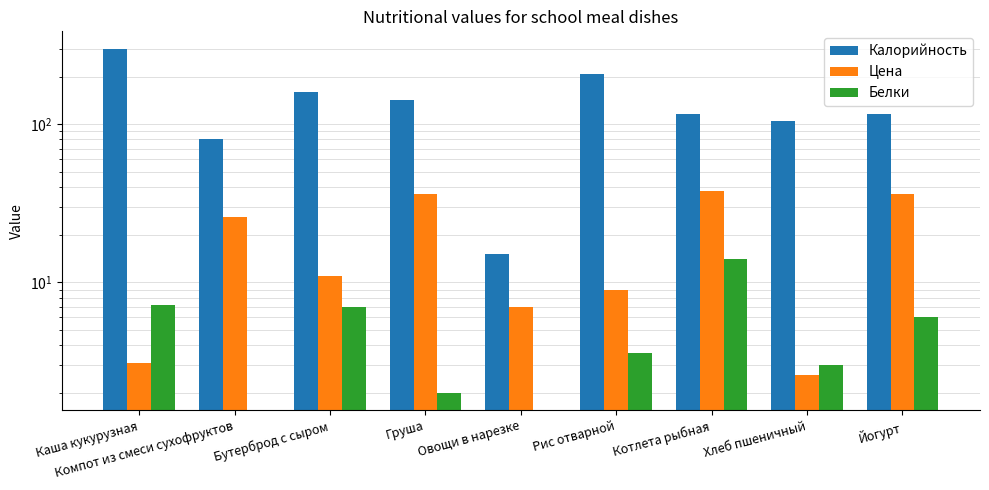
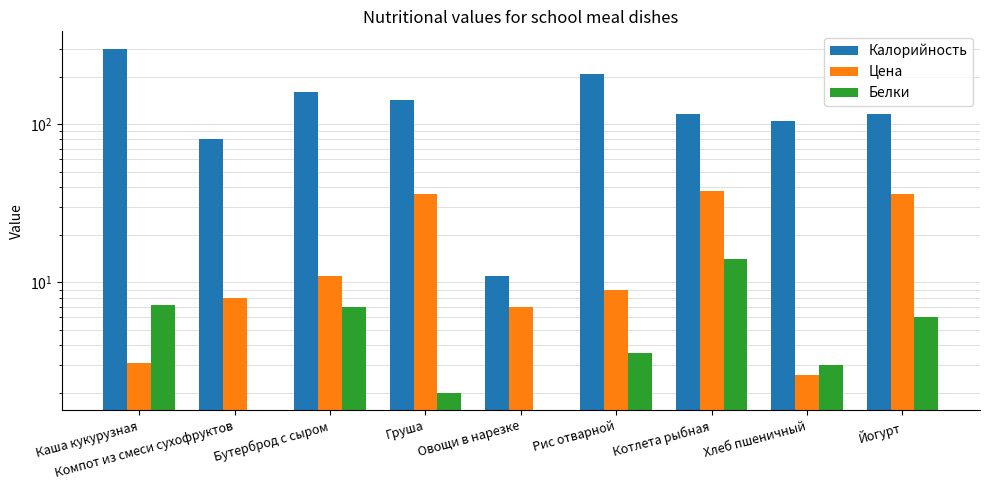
  {
    "Калорийность": {
      "Каша кукурузная": 300,
      "Компот из смеси сухофруктов": 80,
      "Бутерброд с сыром": 160,
      "Груша": 140,
-     "Овощи в нарезке": 15,
+     "Овощи в нарезке": 11,
      "Рис отварной": 210,
      "Котлета рыбная": 120,
      "Хлеб пшеничный": 110,
      "Йогурт": 120
    },
    "Цена": {
      "Каша кукурузная": 3,
-     "Компот из смеси сухофруктов": 26,
+     "Компот из смеси сухофруктов": 8,
      "Бутерброд с сыром": 11,
      "Груша": 36,
      "Овощи в нарезке": 7,
      "Рис отварной": 9,
      "Котлета рыбная": 38,
      "Хлеб пшеничный": 2.6,
      "Йогурт": 36
    },
    "Белки": {
      "Каша кукурузная": 7,
      "Бутерброд с сыром": 7,
      "Груша": 2,
      "Рис отварной": 3.6,
      "Котлета рыбная": 14,
      "Хлеб пшеничный": 3,
      "Йогурт": 6
    }
  }
